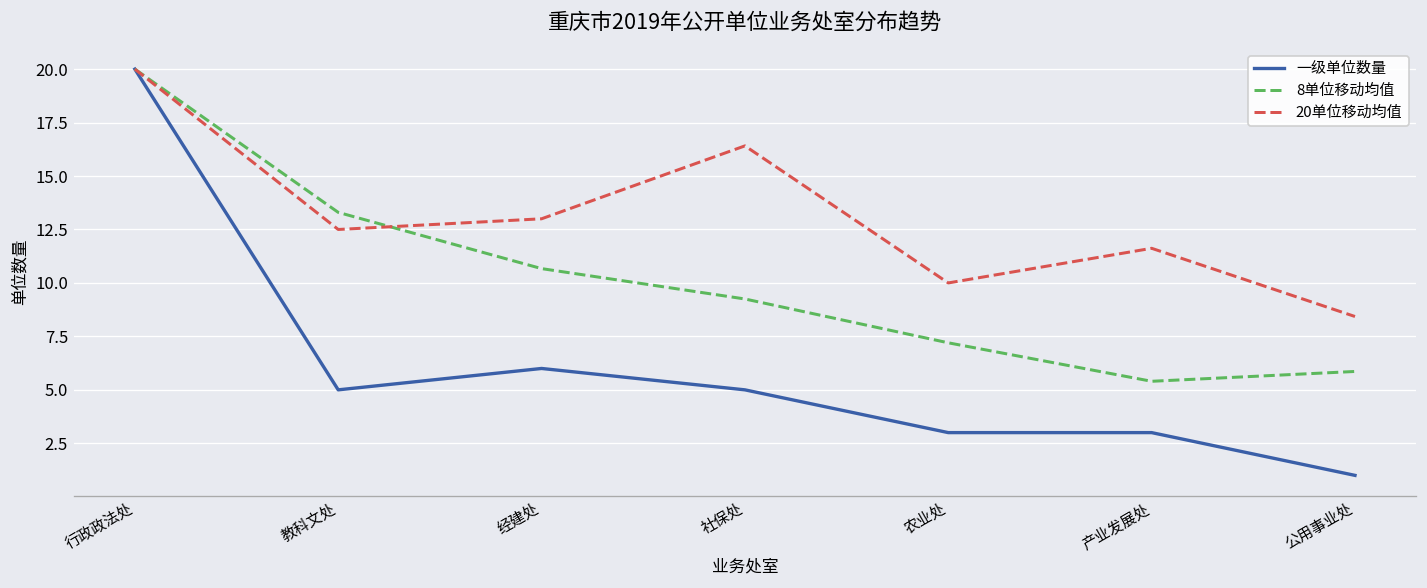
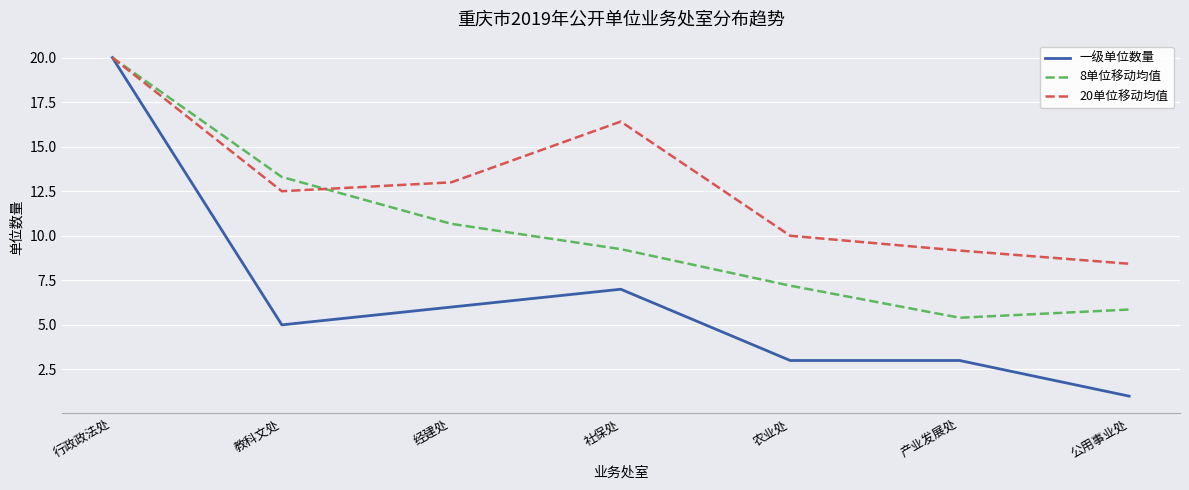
  {
    "一级单位数量": {
      "教科文处": 5,
      "经建处": 6,
-     "社保处": 5,
+     "社保处": 7,
      "农业处": 3,
      "产业发展处": 3,
      "公用事业处": 1
    },
    "8单位移动均值": {
      "教科文处": 13.3,
      "经建处": 10.7,
      "社保处": 9.3,
      "农业处": 7.2,
      "产业发展处": 5.4,
      "公用事业处": 5.9
    },
    "20单位移动均值": {
      "教科文处": 12.5,
      "经建处": 13.0,
      "社保处": 16.4,
      "农业处": 10.0,
-     "产业发展处": 11.6,
+     "产业发展处": 9.2,
      "公用事业处": 8.4
    }
  }
